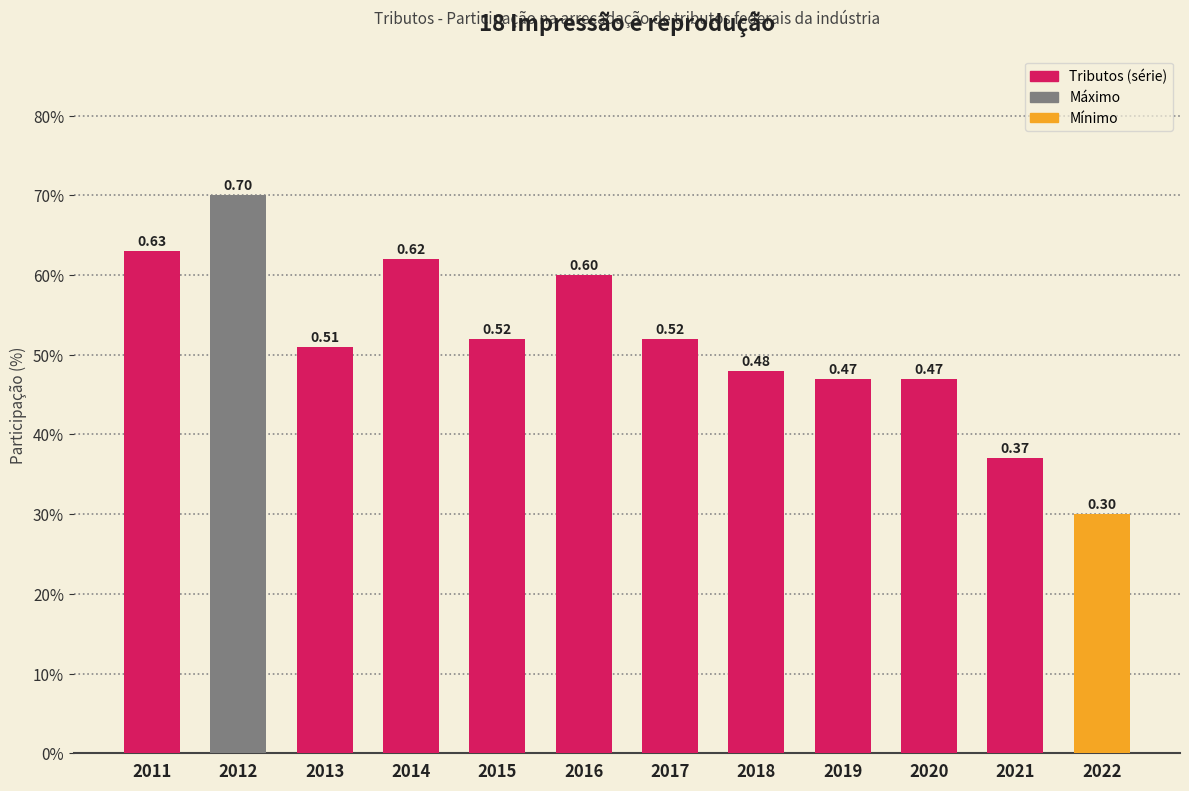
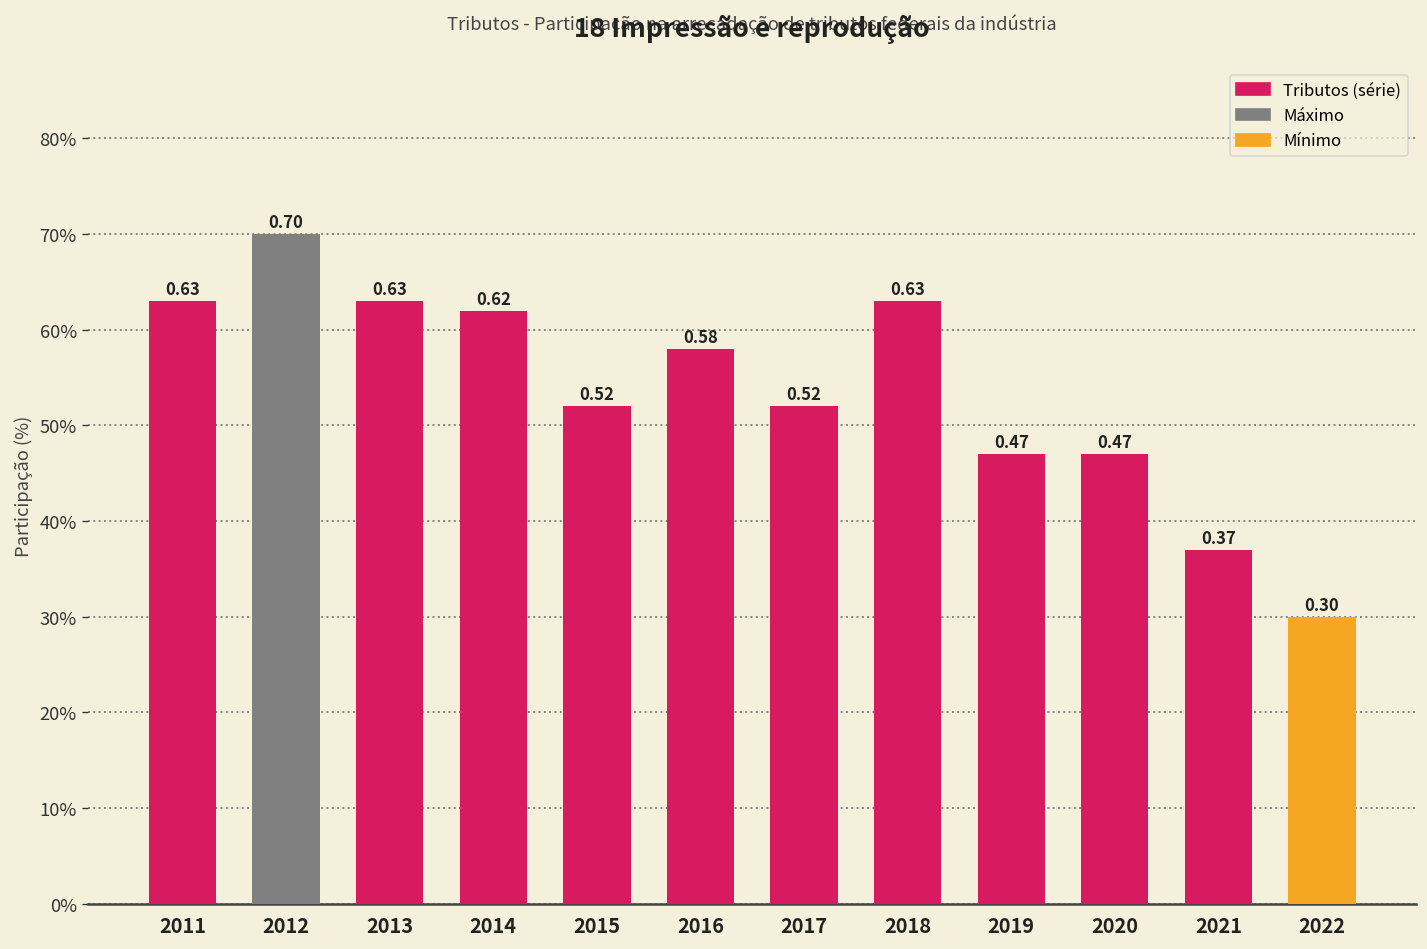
  {
    "2011": 0.63,
    "2012": 0.70,
-   "2013": 0.51,
+   "2013": 0.63,
    "2014": 0.62,
    "2015": 0.52,
-   "2016": 0.60,
+   "2016": 0.58,
    "2017": 0.52,
-   "2018": 0.48,
+   "2018": 0.63,
    "2019": 0.47,
    "2020": 0.47,
    "2021": 0.37,
    "2022": 0.30
  }
